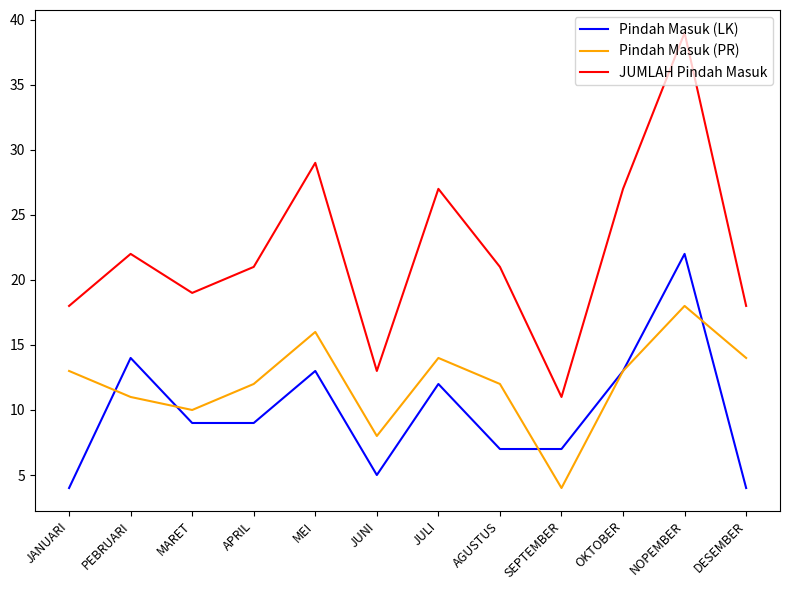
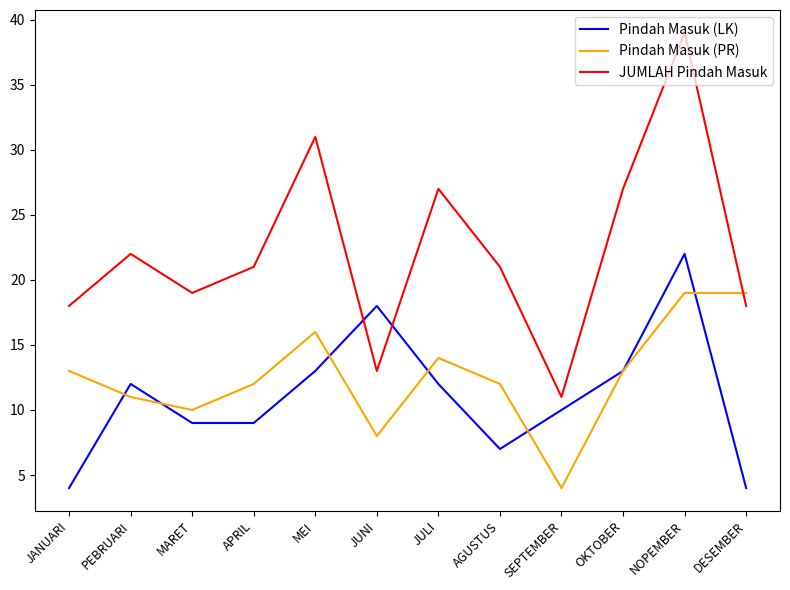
  {
    "Pindah Masuk (LK)": {
      "JANUARI": 4,
-     "PEBRUARI": 14,
+     "PEBRUARI": 12,
      "MARET": 9,
      "APRIL": 9,
      "MEI": 13,
-     "JUNI": 5,
+     "JUNI": 18,
      "JULI": 12,
      "AGUSTUS": 7,
-     "SEPTEMBER": 7,
+     "SEPTEMBER": 10,
      "NOPEMBER": 22,
      "DESEMBER": 4
    },
    "Pindah Masuk (PR)": {
      "JANUARI": 13,
      "PEBRUARI": 11,
      "MARET": 10,
      "APRIL": 12,
      "MEI": 16,
      "JUNI": 8,
      "JULI": 14,
      "AGUSTUS": 12,
      "SEPTEMBER": 4,
-     "NOPEMBER": 18,
-     "DESEMBER": 14
+     "NOPEMBER": 19,
+     "DESEMBER": 19
    },
    "JUMLAH Pindah Masuk": {
      "JANUARI": 18,
      "PEBRUARI": 22,
      "MARET": 19,
      "APRIL": 21,
-     "MEI": 29,
+     "MEI": 31,
      "JUNI": 13,
      "JULI": 27,
      "AGUSTUS": 21,
      "SEPTEMBER": 11,
      "OKTOBER": 27,
      "DESEMBER": 18
    }
  }
